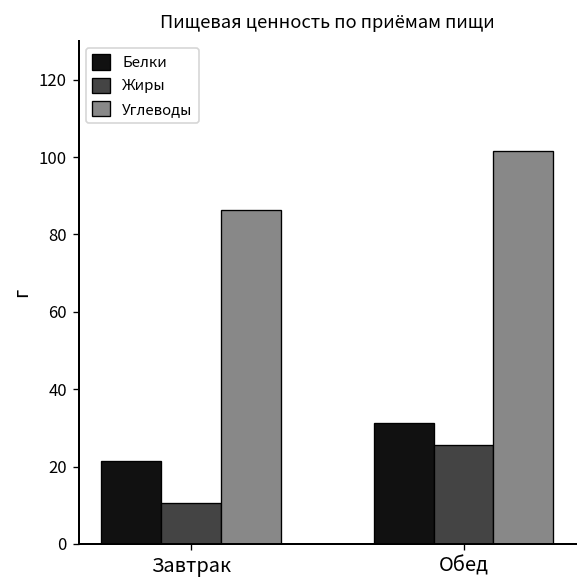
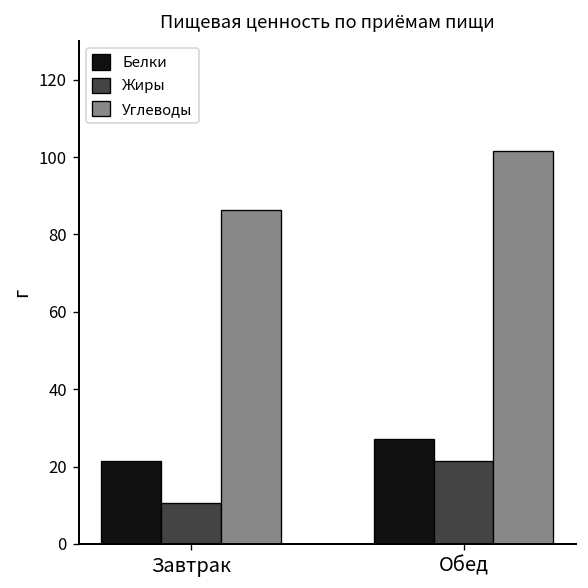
  {
    "Белки": {
      "Завтрак": 21,
-     "Обед": 31
+     "Обед": 27
    },
    "Жиры": {
      "Завтрак": 11,
-     "Обед": 26
+     "Обед": 21
    },
    "Углеводы": {
      "Завтрак": 86,
      "Обед": 102
    }
  }
